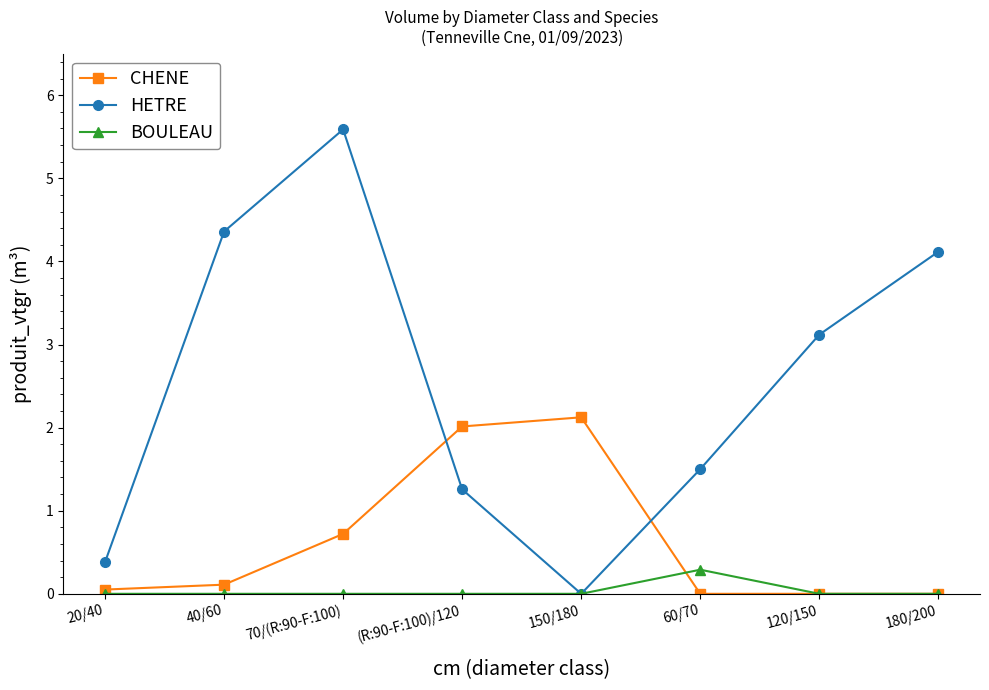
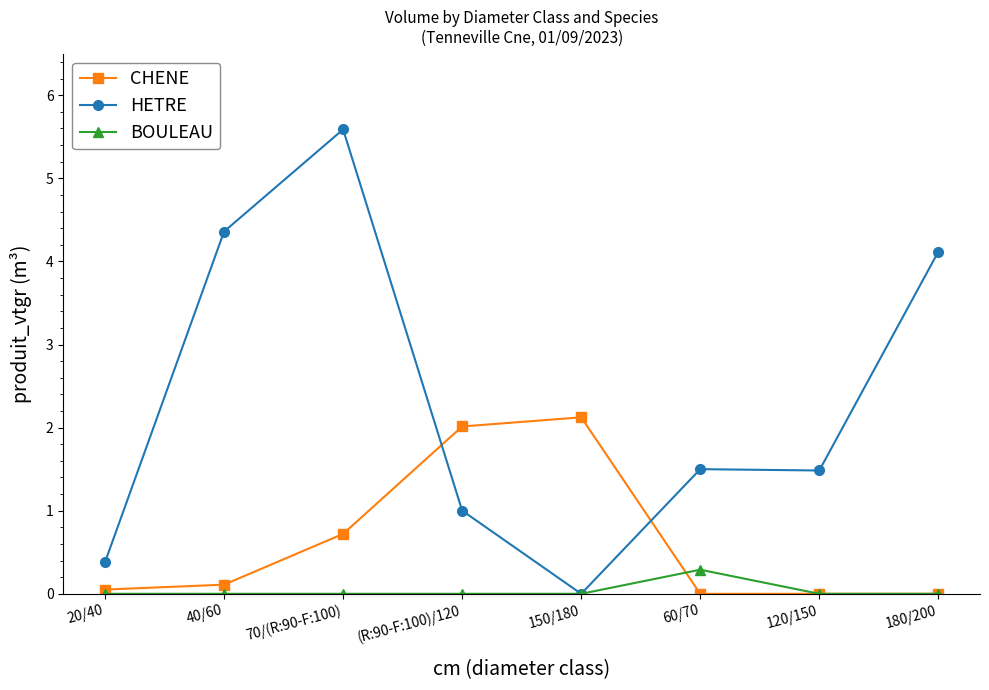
  {
    "CHENE": {
      "20/40": 0.1,
      "40/60": 0.1,
      "70/(R:90-F:100)": 0.7,
      "(R:90-F:100)/120": 2.0,
      "150/180": 2.1,
      "60/70": 0.0
    },
    "HETRE": {
      "20/40": 0.4,
      "40/60": 4.4,
      "70/(R:90-F:100)": 5.6,
-     "(R:90-F:100)/120": 1.3,
+     "(R:90-F:100)/120": 1.0,
      "60/70": 1.5,
-     "120/150": 3.1,
+     "120/150": 1.5,
      "180/200": 4.1
    },
    "BOULEAU": {
      "20/40": 0.0,
      "40/60": 0.0,
      "70/(R:90-F:100)": 0.0,
      "(R:90-F:100)/120": 0.0,
      "60/70": 0.3
    }
  }
